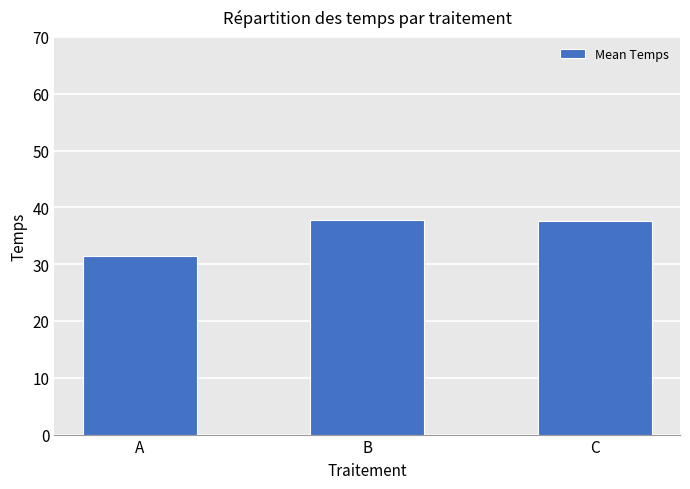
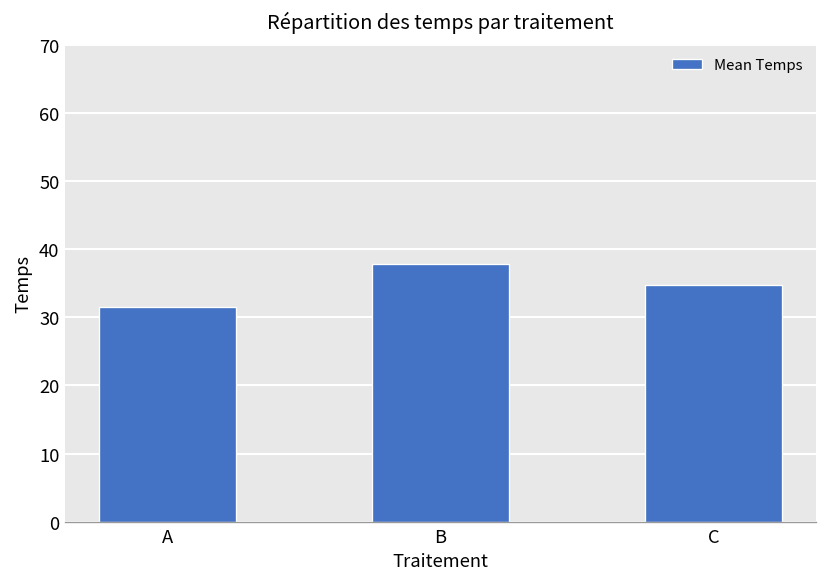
  {
    "A": 32,
    "B": 38,
-   "C": 38
+   "C": 35
  }
